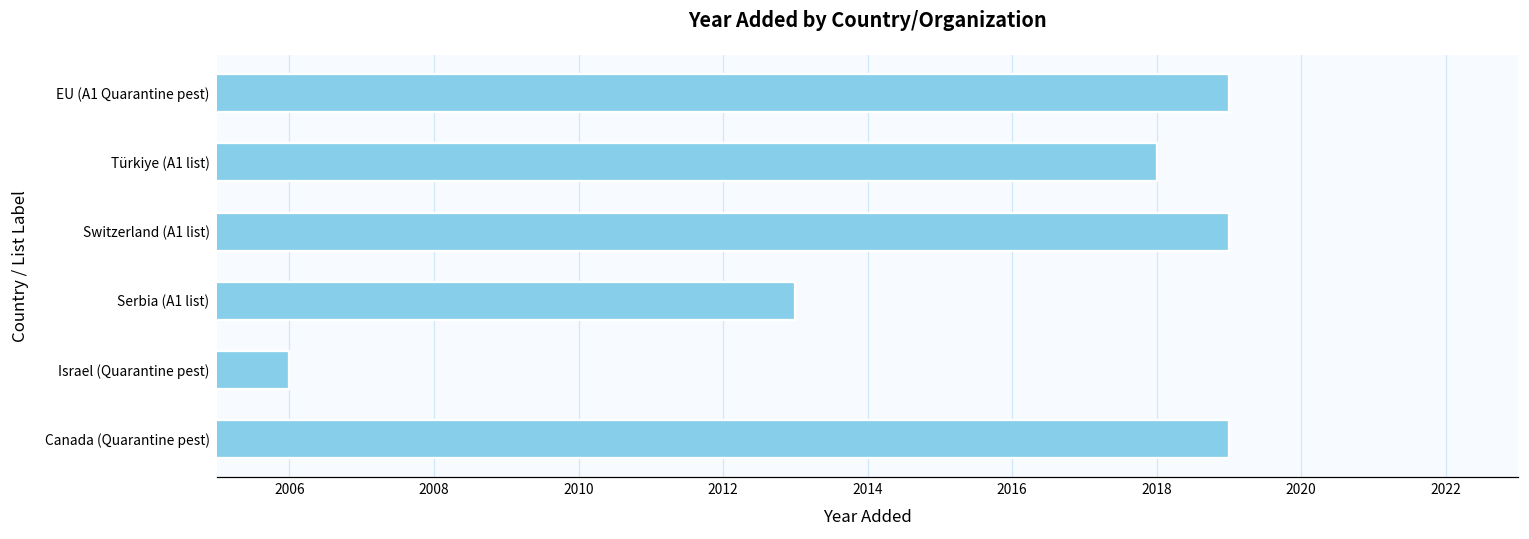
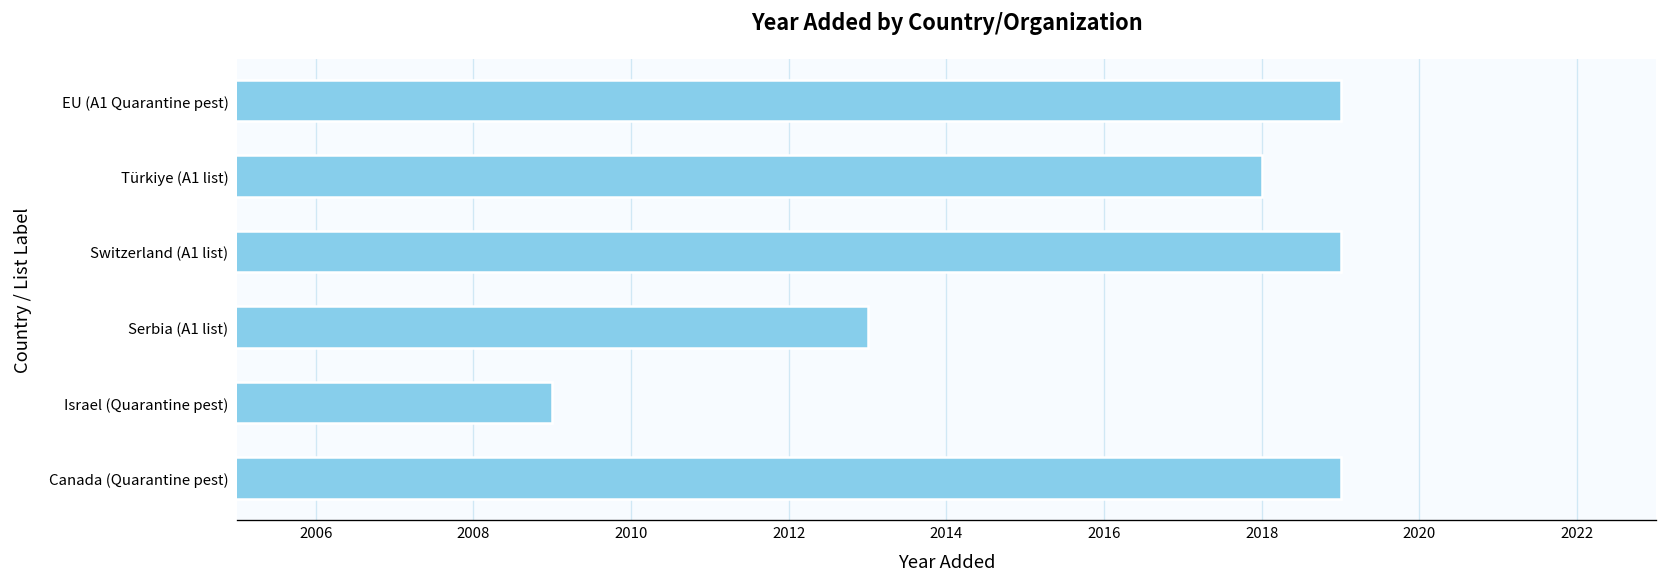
  {
    "EU (A1 Quarantine pest)": 2019,
    "Türkiye (A1 list)": 2018,
    "Switzerland (A1 list)": 2019,
    "Serbia (A1 list)": 2013,
-   "Israel (Quarantine pest)": 2006,
+   "Israel (Quarantine pest)": 2009,
    "Canada (Quarantine pest)": 2019
  }
